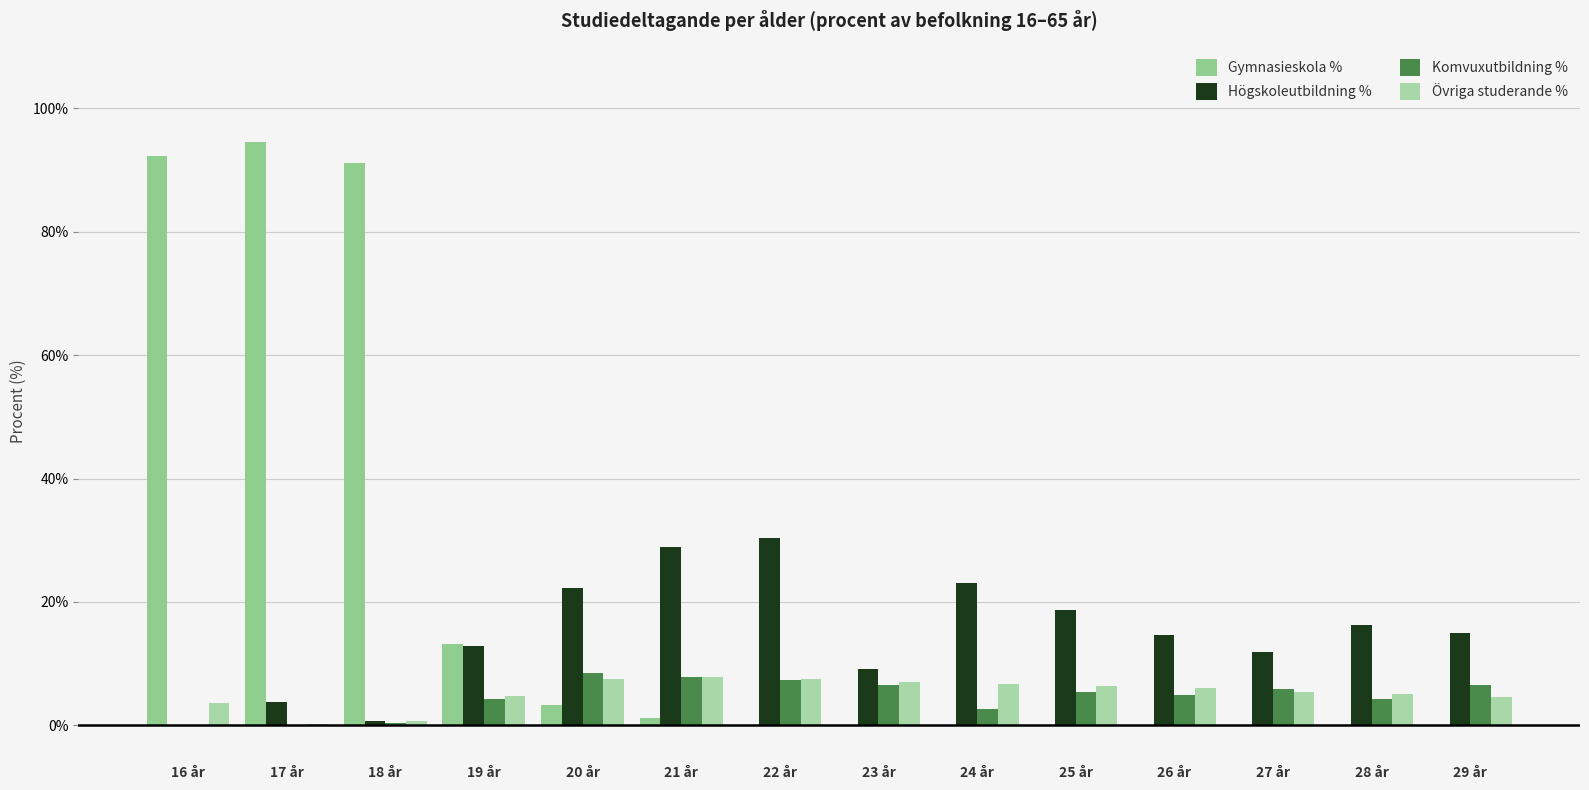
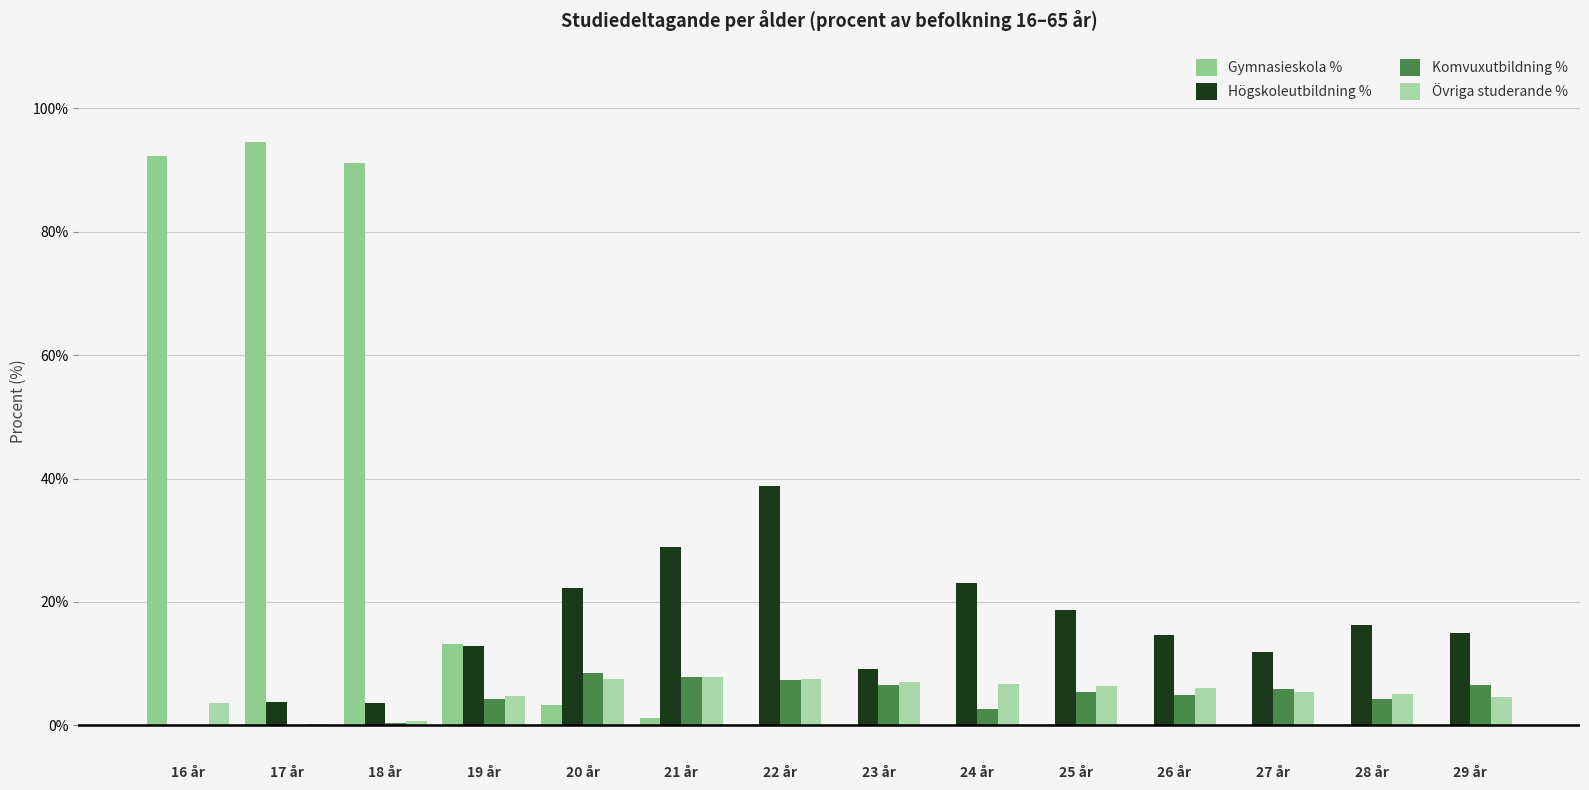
  {
    "Högskoleutbildning %": {
      "17 år": "4%",
-     "18 år": "1%",
+     "18 år": "4%",
      "19 år": "13%",
      "20 år": "22%",
      "21 år": "29%",
-     "22 år": "30%",
+     "22 år": "39%",
      "23 år": "9%",
      "24 år": "23%",
      "25 år": "19%",
      "26 år": "15%",
      "27 år": "12%",
      "28 år": "16%",
      "29 år": "15%"
    },
    "Komvuxutbildning %": {
      "19 år": "4%",
      "20 år": "8%",
      "21 år": "8%",
      "22 år": "7%",
      "23 år": "7%",
      "24 år": "3%",
      "25 år": "5%",
      "26 år": "5%",
      "27 år": "6%",
      "28 år": "4%",
      "29 år": "7%"
    }
  }
